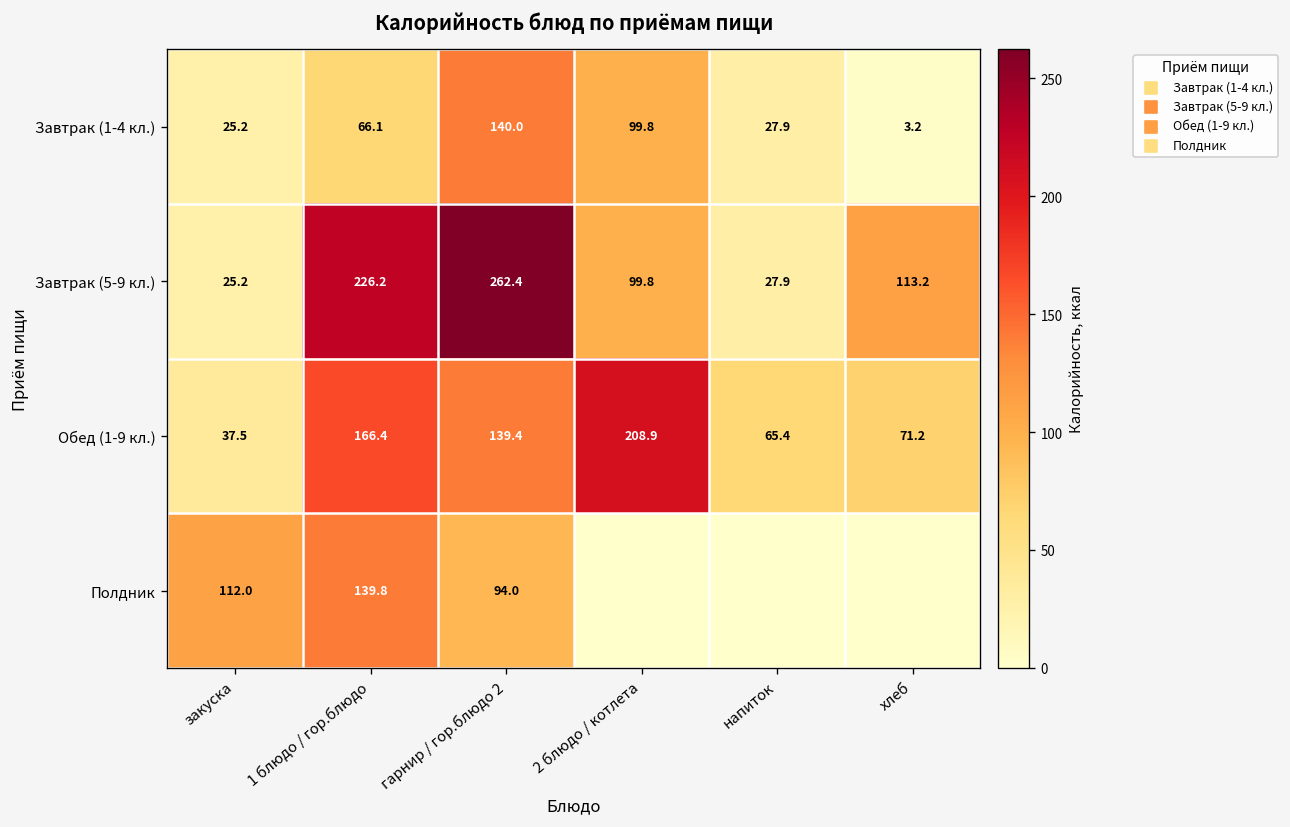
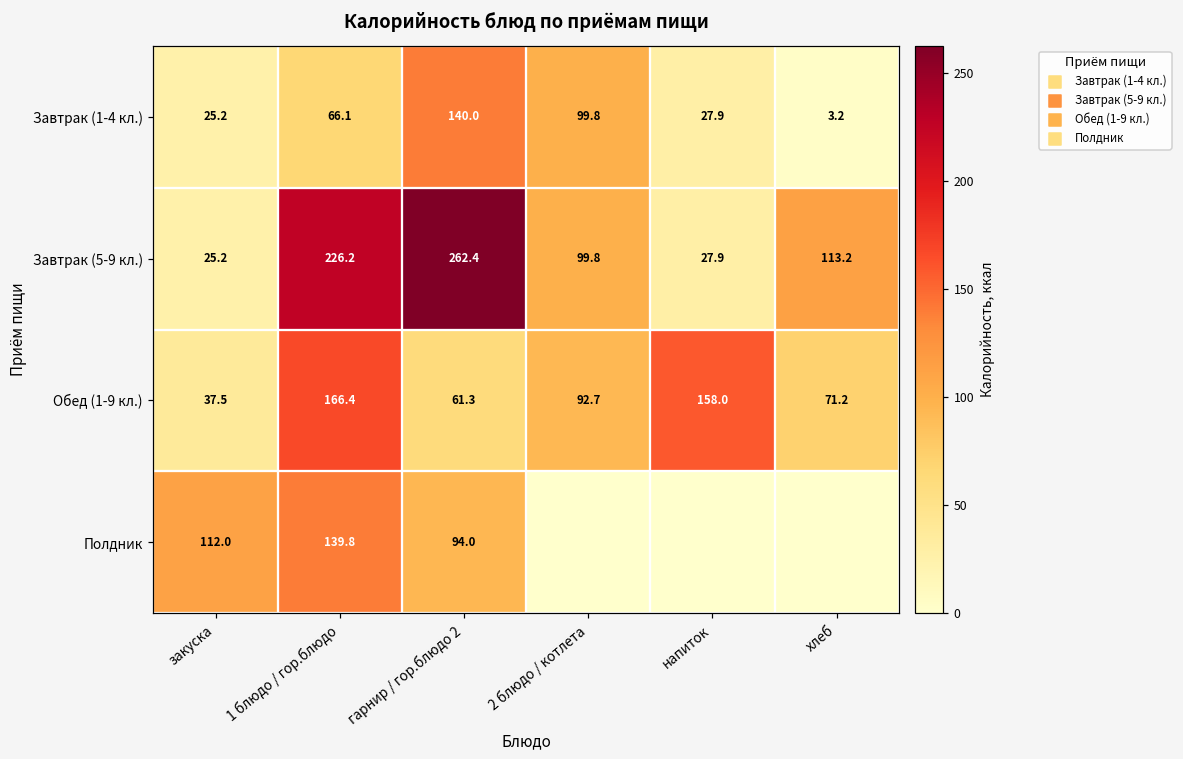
  {
    "Завтрак (1-4 кл.)": {
      "закуска": 25.2,
      "1 блюдо / гор.блюдо": 66.1,
      "гарнир / гор.блюдо 2": 140.0,
      "2 блюдо / котлета": 99.8,
      "напиток": 27.9,
      "хлеб": 3.2
    },
    "Завтрак (5-9 кл.)": {
      "закуска": 25.2,
      "1 блюдо / гор.блюдо": 226.2,
      "гарнир / гор.блюдо 2": 262.4,
      "2 блюдо / котлета": 99.8,
      "напиток": 27.9,
      "хлеб": 113.2
    },
    "Обед (1-9 кл.)": {
      "закуска": 37.5,
      "1 блюдо / гор.блюдо": 166.4,
-     "гарнир / гор.блюдо 2": 139.4,
-     "2 блюдо / котлета": 208.9,
-     "напиток": 65.4,
+     "гарнир / гор.блюдо 2": 61.3,
+     "2 блюдо / котлета": 92.7,
+     "напиток": 158.0,
      "хлеб": 71.2
    },
    "Полдник": {
      "закуска": 112.0,
      "1 блюдо / гор.блюдо": 139.8,
      "гарнир / гор.блюдо 2": 94.0
    }
  }
